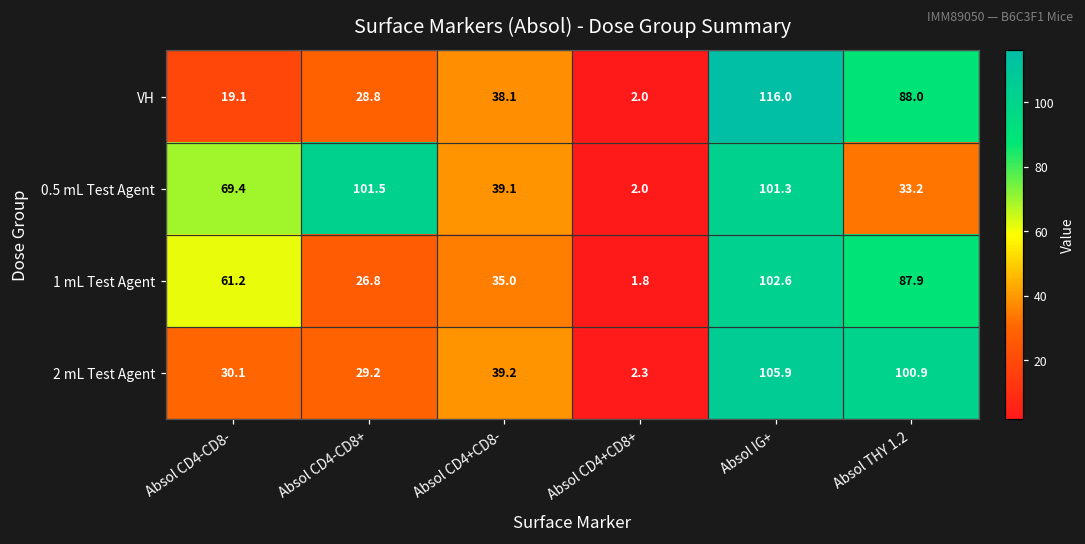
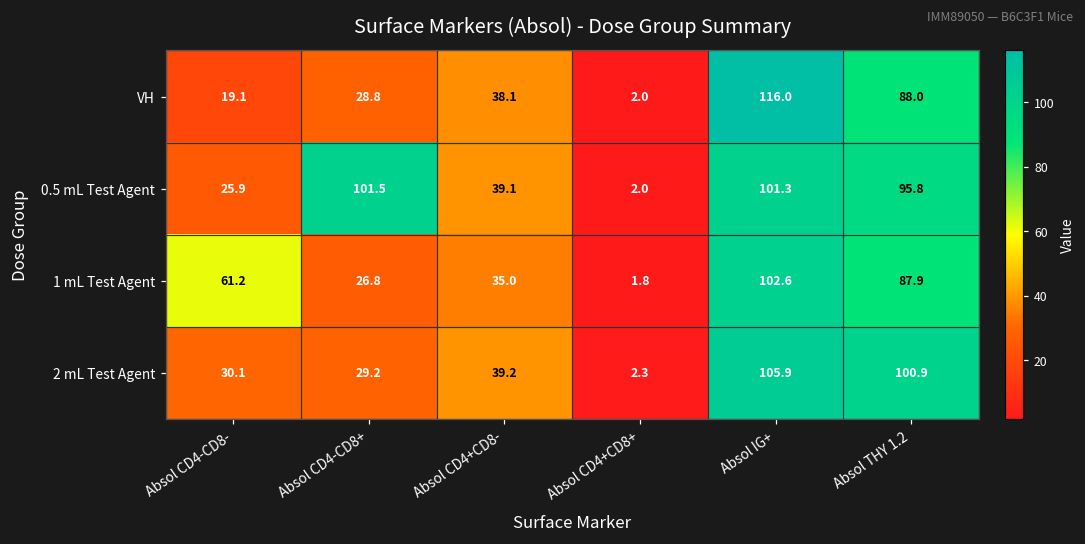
  {
    "VH": {
      "Absol CD4-CD8-": 19.1,
      "Absol CD4-CD8+": 28.8,
      "Absol CD4+CD8-": 38.1,
      "Absol CD4+CD8+": 2.0,
      "Absol IG+": 116.0,
      "Absol THY 1.2": 88.0
    },
    "0.5 mL Test Agent": {
-     "Absol CD4-CD8-": 69.4,
+     "Absol CD4-CD8-": 25.9,
      "Absol CD4-CD8+": 101.5,
      "Absol CD4+CD8-": 39.1,
      "Absol CD4+CD8+": 2.0,
      "Absol IG+": 101.3,
-     "Absol THY 1.2": 33.2
+     "Absol THY 1.2": 95.8
    },
    "1 mL Test Agent": {
      "Absol CD4-CD8-": 61.2,
      "Absol CD4-CD8+": 26.8,
      "Absol CD4+CD8-": 35.0,
      "Absol CD4+CD8+": 1.8,
      "Absol IG+": 102.6,
      "Absol THY 1.2": 87.9
    },
    "2 mL Test Agent": {
      "Absol CD4-CD8-": 30.1,
      "Absol CD4-CD8+": 29.2,
      "Absol CD4+CD8-": 39.2,
      "Absol CD4+CD8+": 2.3,
      "Absol IG+": 105.9,
      "Absol THY 1.2": 100.9
    }
  }
